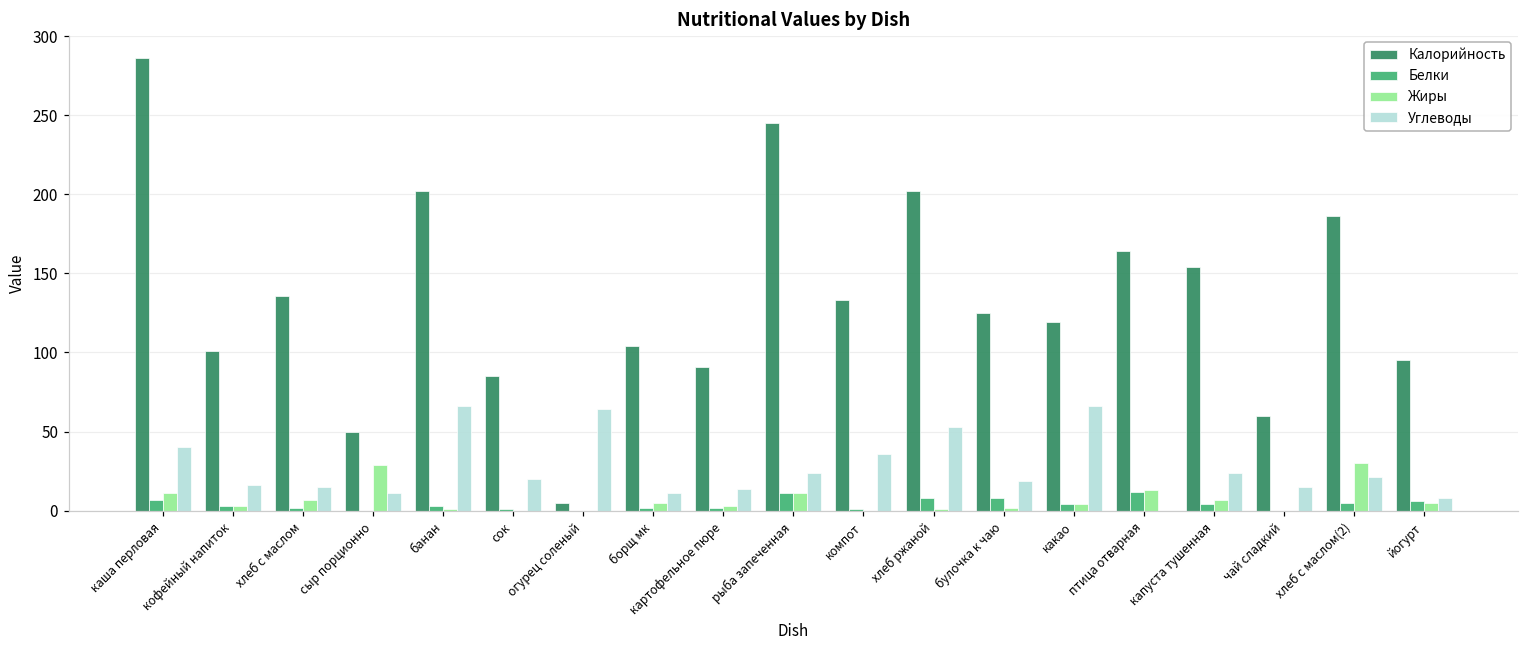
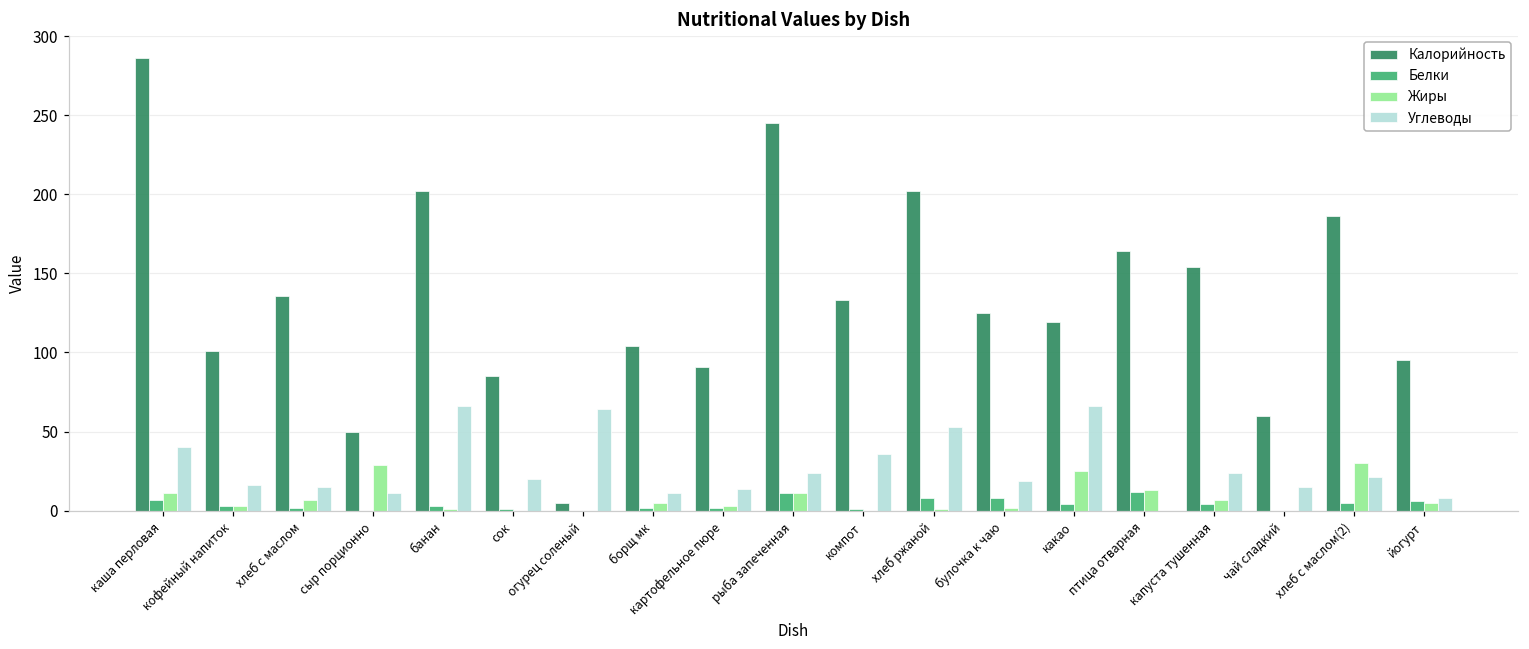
  {
    "Жиры": {
      "каша перловая": 11,
      "кофейный напиток": 3,
      "хлеб с маслом": 7,
      "сыр порционно": 29,
      "сок": 0,
      "огурец соленый": 0,
      "борщ мк": 5,
      "картофельное пюре": 3,
      "рыба запеченная": 11,
      "компот": 0,
      "булочка к чаю": 2,
-     "какао": 4,
+     "какао": 25,
      "птица отварная": 13,
      "капуста тушенная": 7,
      "чай сладкий": 0,
      "хлеб с маслом(2)": 30,
      "йогурт": 5
    },
    "Углеводы": {
      "каша перловая": 40,
      "кофейный напиток": 16,
      "хлеб с маслом": 15,
      "сыр порционно": 11,
      "банан": 66,
      "сок": 20,
      "огурец соленый": 64,
      "борщ мк": 11,
      "картофельное пюре": 14,
      "рыба запеченная": 24,
      "компот": 36,
      "хлеб ржаной": 53,
      "булочка к чаю": 19,
      "какао": 66,
      "птица отварная": 0,
      "капуста тушенная": 24,
      "чай сладкий": 15,
      "хлеб с маслом(2)": 21,
      "йогурт": 8
    }
  }
